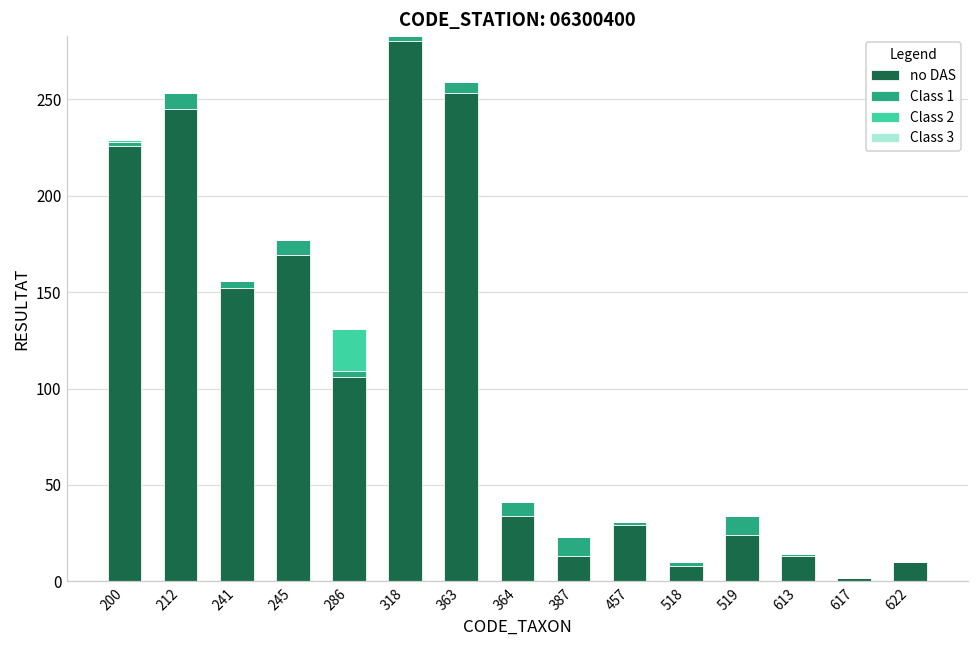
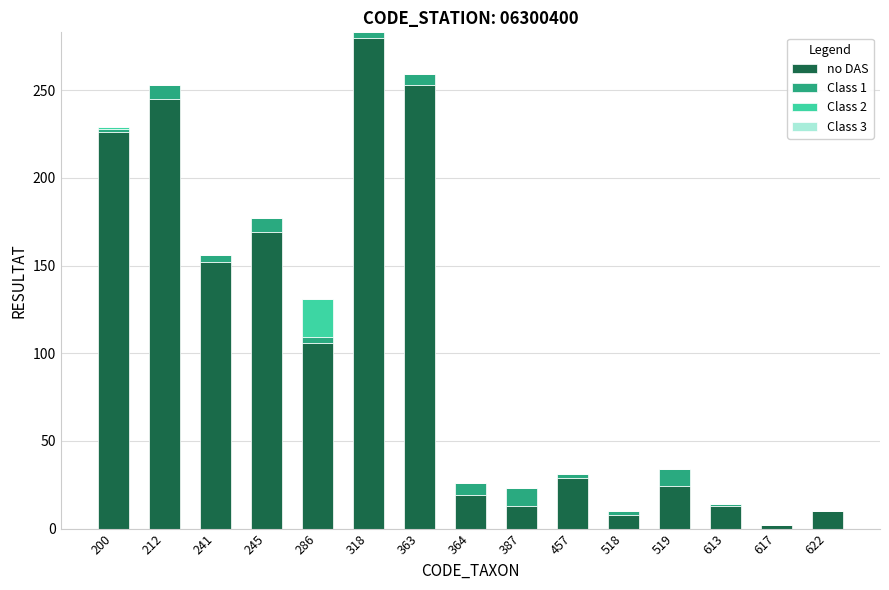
  {
    "no DAS": {
      "200": 226,
      "212": 245,
      "241": 152,
      "245": 169,
      "286": 106,
      "318": 280,
      "363": 253,
-     "364": 34,
+     "364": 19,
      "387": 13,
      "457": 29,
      "518": 8,
      "519": 24,
      "613": 13,
      "617": 2,
      "622": 10
    },
    "Class 1": {
      "200": 2,
      "212": 8,
      "241": 4,
      "245": 8,
      "286": 3,
      "318": 3,
      "363": 6,
      "364": 7,
      "387": 10,
      "457": 2,
      "518": 2,
      "519": 10,
      "617": 0,
      "622": 0
    },
    "Class 3": {
      "200": 0,
      "212": 0,
      "241": 0,
      "245": 0,
      "318": 0,
      "363": 0,
      "364": 0,
      "387": 0,
      "457": 0,
      "518": 0,
      "519": 0,
      "613": 0,
      "617": 0,
      "622": 0
    }
  }
